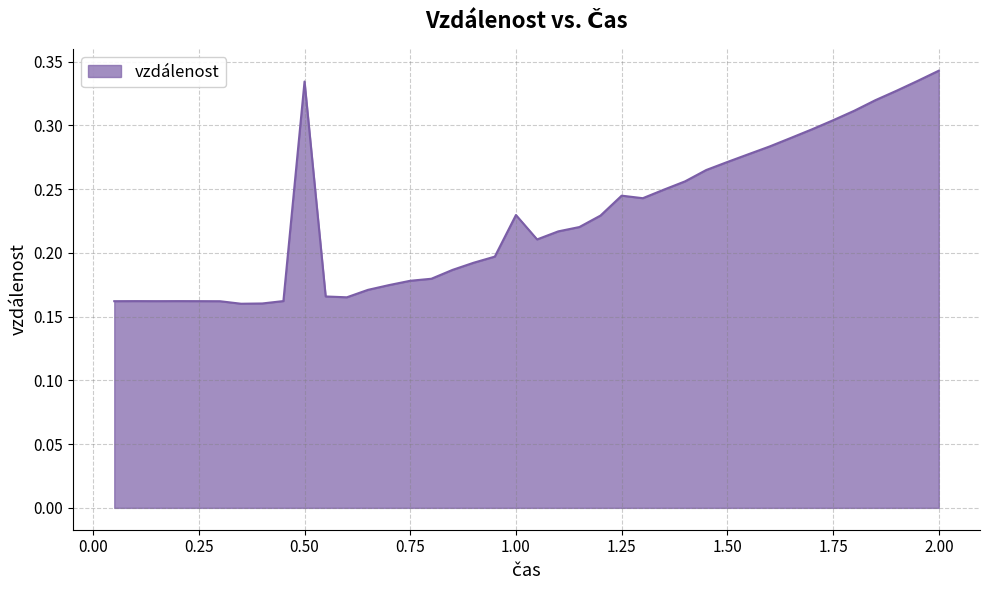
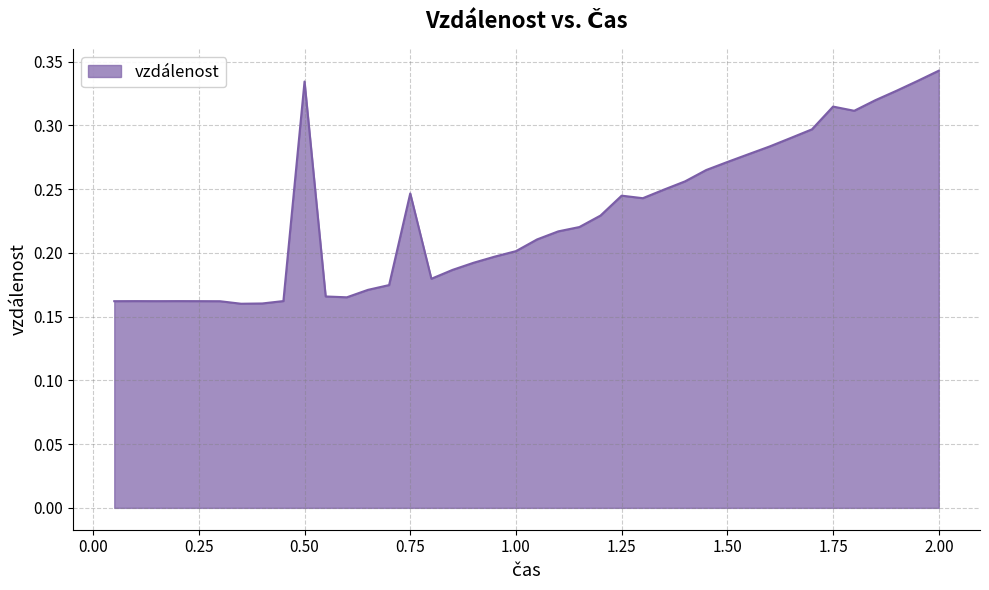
  {
    "0.25": 0.162,
    "0.50": 0.335,
-   "0.75": 0.178,
-   "1.00": 0.230,
+   "0.75": 0.247,
+   "1.00": 0.201,
    "1.25": 0.245,
    "1.50": 0.271,
-   "1.75": 0.304,
+   "1.75": 0.315,
    "2.00": 0.343
  }
